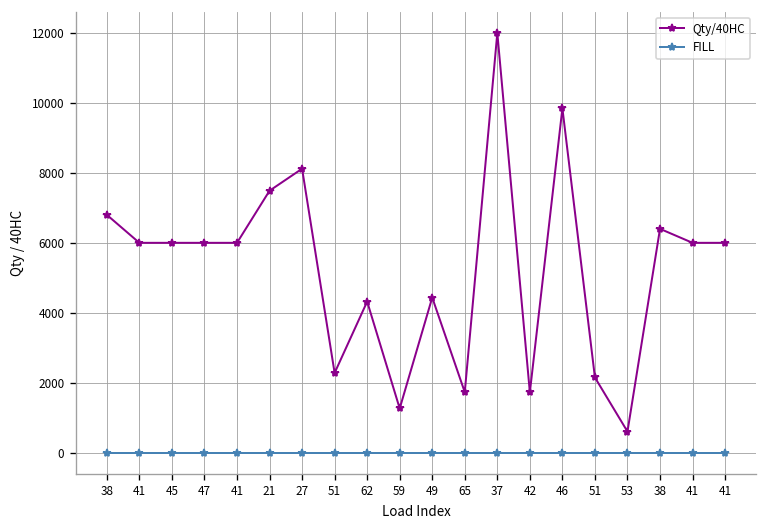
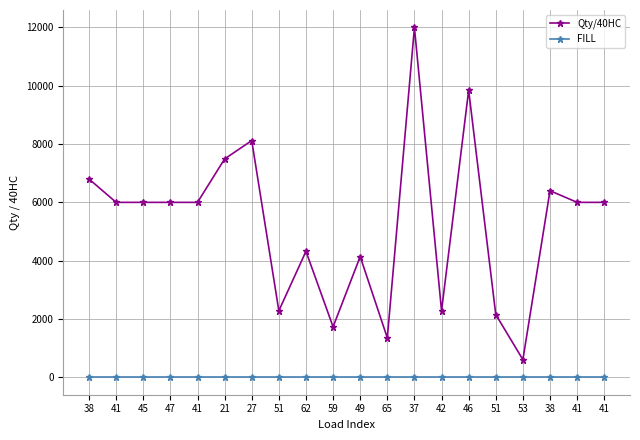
  {
    "Qty/40HC": {
      "45": 6000,
      "47": 6000,
      "21": 7500,
      "27": 8100,
      "62": 4300,
-     "59": 1300,
-     "49": 4400,
-     "65": 1700,
+     "59": 1700,
+     "49": 4100,
+     "65": 1400,
      "37": 12000,
-     "42": 1700,
+     "42": 2300,
      "46": 9800,
      "53": 600
    },
    "FILL": {
      "45": 0,
      "47": 0,
      "21": 0,
      "27": 0,
      "62": 0,
      "59": 0,
      "49": 0,
      "65": 0,
      "37": 0,
      "42": 0,
      "46": 0,
      "53": 0
    }
  }
